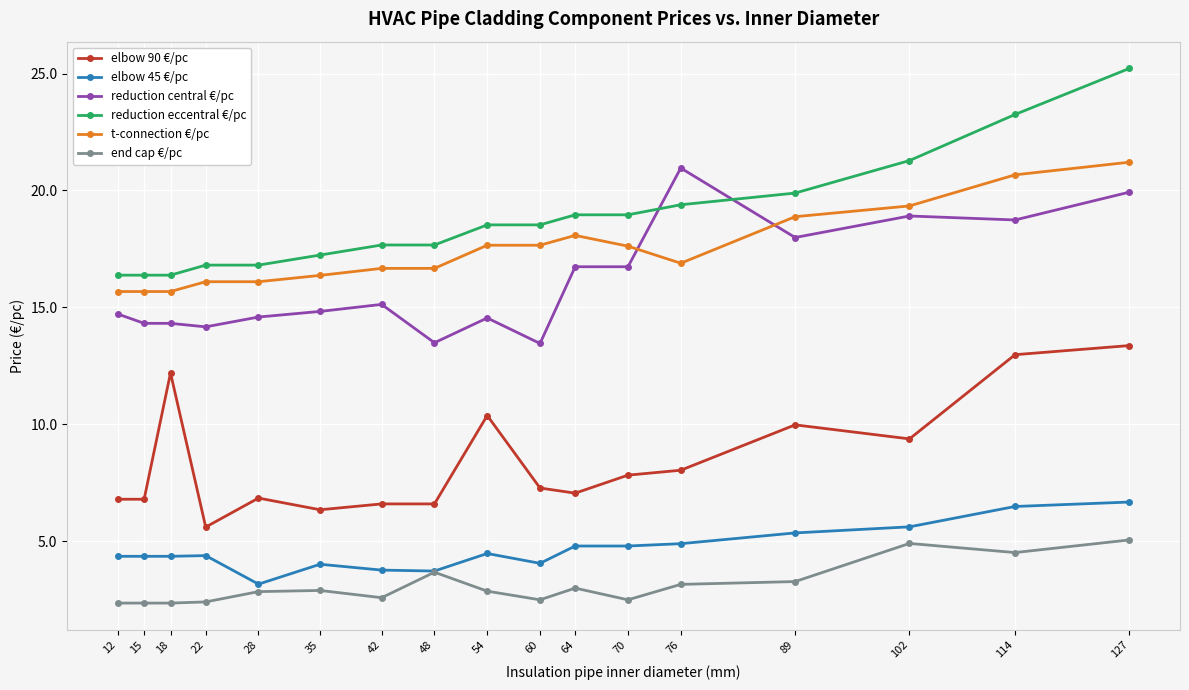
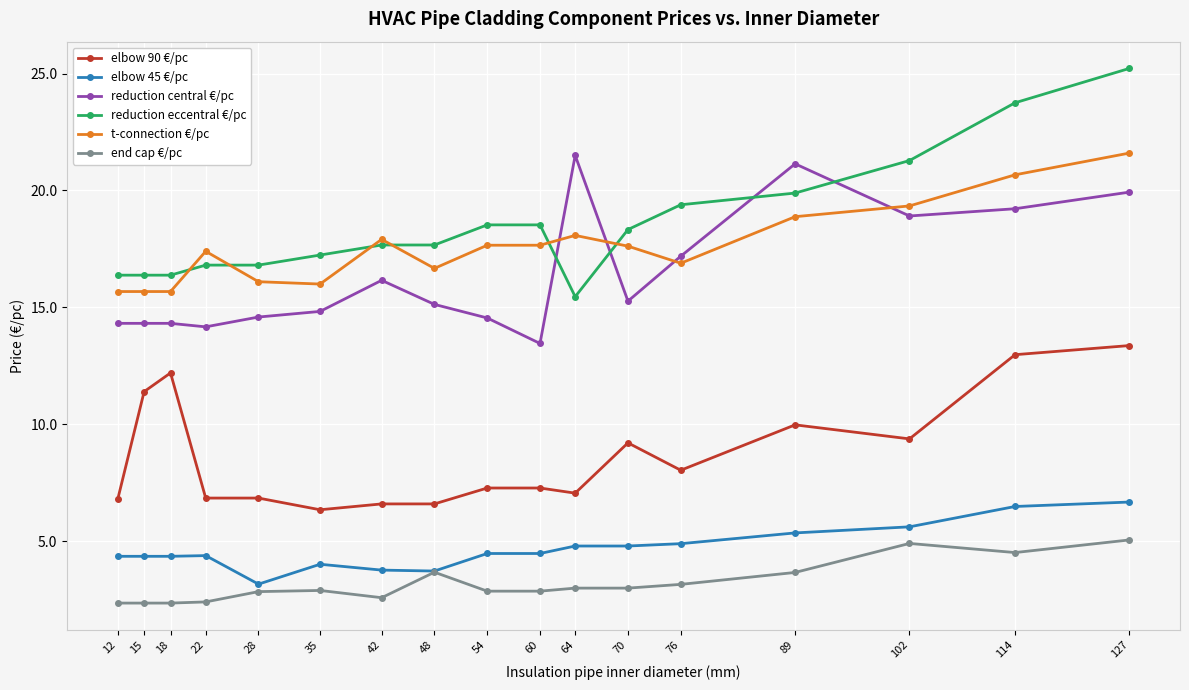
  {
    "elbow 90 €/pc": {
      "12": 6.8,
-     "15": 6.8,
+     "15": 11.4,
      "18": 12.2,
-     "22": 5.6,
+     "22": 6.9,
      "28": 6.9,
      "35": 6.4,
      "42": 6.6,
      "48": 6.6,
-     "54": 10.4,
+     "54": 7.3,
      "60": 7.3,
      "64": 7.1,
-     "70": 7.8,
+     "70": 9.2,
      "76": 8.0,
      "89": 10.0,
      "102": 9.4,
      "114": 13.0,
      "127": 13.4
    },
    "elbow 45 €/pc": {
      "12": 4.4,
      "15": 4.4,
      "18": 4.4,
      "22": 4.4,
      "28": 3.2,
      "35": 4.0,
      "42": 3.8,
      "54": 4.5,
-     "60": 4.1,
+     "60": 4.5,
      "64": 4.8,
      "70": 4.8,
      "76": 4.9,
      "89": 5.4,
      "102": 5.6,
      "114": 6.5,
      "127": 6.7
    },
    "reduction central €/pc": {
-     "12": 14.7,
+     "12": 14.3,
      "15": 14.3,
      "18": 14.3,
      "22": 14.2,
      "28": 14.6,
      "35": 14.8,
-     "42": 15.1,
-     "48": 13.5,
+     "42": 16.2,
+     "48": 15.1,
      "54": 14.6,
      "60": 13.5,
-     "64": 16.7,
-     "70": 16.7,
-     "76": 21.0,
-     "89": 18.0,
+     "64": 21.5,
+     "70": 15.3,
+     "76": 17.2,
+     "89": 21.1,
      "102": 18.9,
-     "114": 18.7,
+     "114": 19.2,
      "127": 19.9
    },
    "reduction eccentral €/pc": {
      "12": 16.4,
      "15": 16.4,
      "18": 16.4,
      "22": 16.8,
      "28": 16.8,
      "35": 17.2,
      "42": 17.7,
      "48": 17.7,
      "54": 18.5,
      "60": 18.5,
-     "64": 19.0,
-     "70": 19.0,
+     "64": 15.5,
+     "70": 18.3,
      "76": 19.4,
      "89": 19.9,
      "102": 21.3,
-     "114": 23.3,
+     "114": 23.8,
      "127": 25.2
    },
    "t-connection €/pc": {
      "12": 15.7,
      "15": 15.7,
      "18": 15.7,
-     "22": 16.1,
+     "22": 17.4,
      "28": 16.1,
-     "35": 16.4,
-     "42": 16.7,
+     "35": 16.0,
+     "42": 17.9,
      "48": 16.7,
      "54": 17.7,
      "60": 17.7,
      "64": 18.1,
      "70": 17.6,
      "76": 16.9,
      "89": 18.9,
      "102": 19.3,
      "114": 20.7,
-     "127": 21.2
+     "127": 21.6
    },
    "end cap €/pc": {
      "12": 2.4,
      "15": 2.4,
      "18": 2.4,
      "22": 2.4,
      "28": 2.9,
      "35": 2.9,
      "42": 2.6,
      "54": 2.9,
-     "60": 2.5,
+     "60": 2.9,
      "64": 3.0,
-     "70": 2.5,
+     "70": 3.0,
      "76": 3.2,
-     "89": 3.3,
+     "89": 3.7,
      "102": 4.9,
      "114": 4.5,
      "127": 5.1
    }
  }
